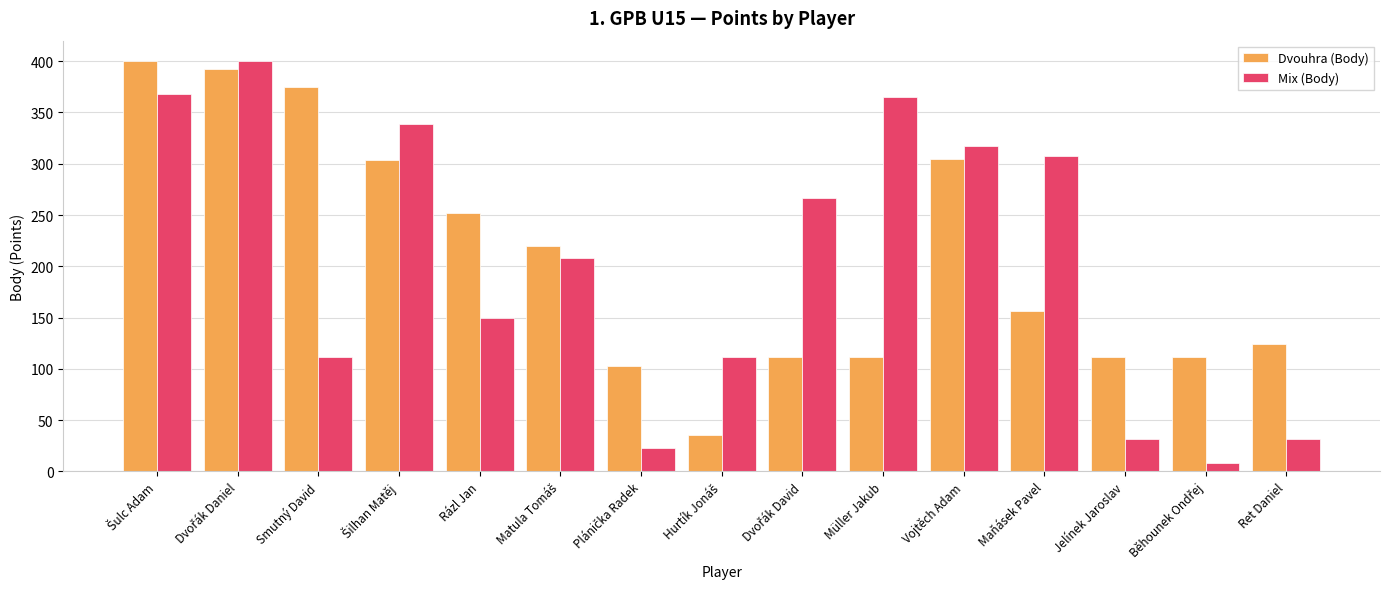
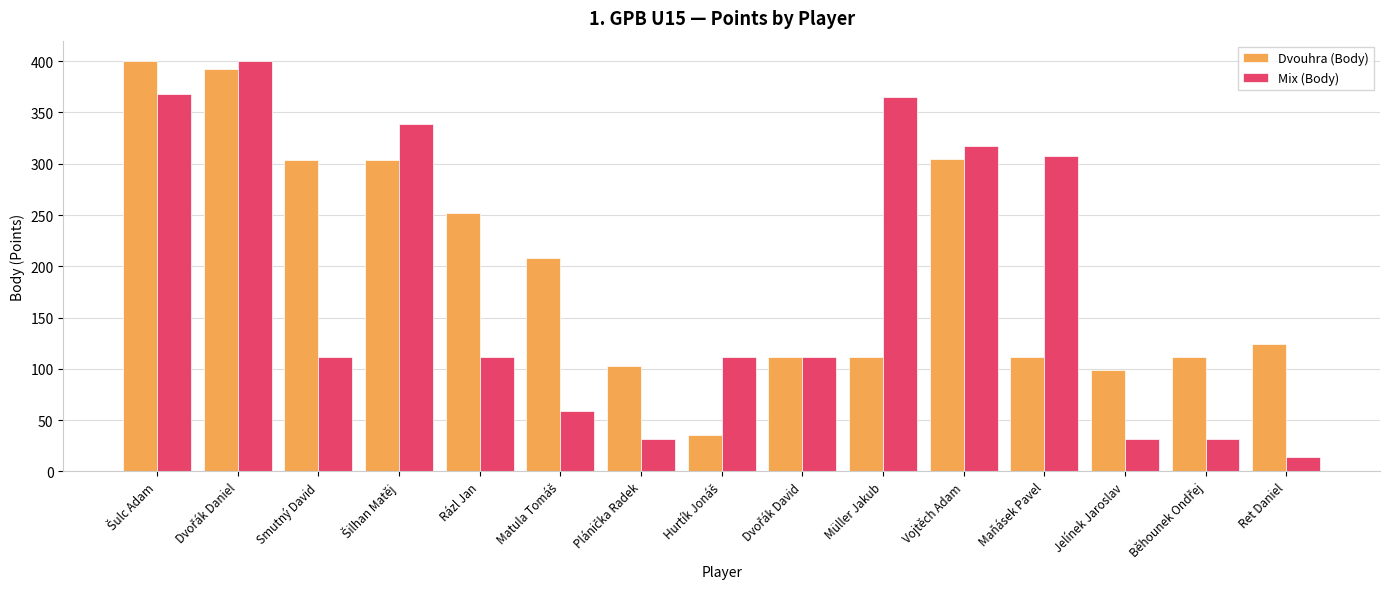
  {
    "Dvouhra (Body)": {
      "Šulc Adam": 400,
      "Dvořák Daniel": 392,
-     "Smutný David": 375,
+     "Smutný David": 304,
      "Šilhan Matěj": 304,
      "Rázl Jan": 252,
-     "Matula Tomáš": 220,
+     "Matula Tomáš": 208,
      "Plánička Radek": 103,
      "Hurtík Jonáš": 35,
      "Dvořák David": 112,
      "Müller Jakub": 112,
      "Vojtěch Adam": 305,
-     "Maňásek Pavel": 156,
-     "Jelínek Jaroslav": 112,
+     "Maňásek Pavel": 112,
+     "Jelínek Jaroslav": 99,
      "Běhounek Ondřej": 112,
      "Ret Daniel": 124
    },
    "Mix (Body)": {
      "Šulc Adam": 368,
      "Dvořák Daniel": 400,
      "Smutný David": 112,
      "Šilhan Matěj": 339,
-     "Rázl Jan": 150,
-     "Matula Tomáš": 208,
-     "Plánička Radek": 23,
+     "Rázl Jan": 112,
+     "Matula Tomáš": 59,
+     "Plánička Radek": 32,
      "Hurtík Jonáš": 112,
-     "Dvořák David": 267,
+     "Dvořák David": 112,
      "Müller Jakub": 365,
      "Vojtěch Adam": 317,
      "Maňásek Pavel": 308,
      "Jelínek Jaroslav": 32,
-     "Běhounek Ondřej": 8,
-     "Ret Daniel": 32
+     "Běhounek Ondřej": 32,
+     "Ret Daniel": 14
    }
  }
